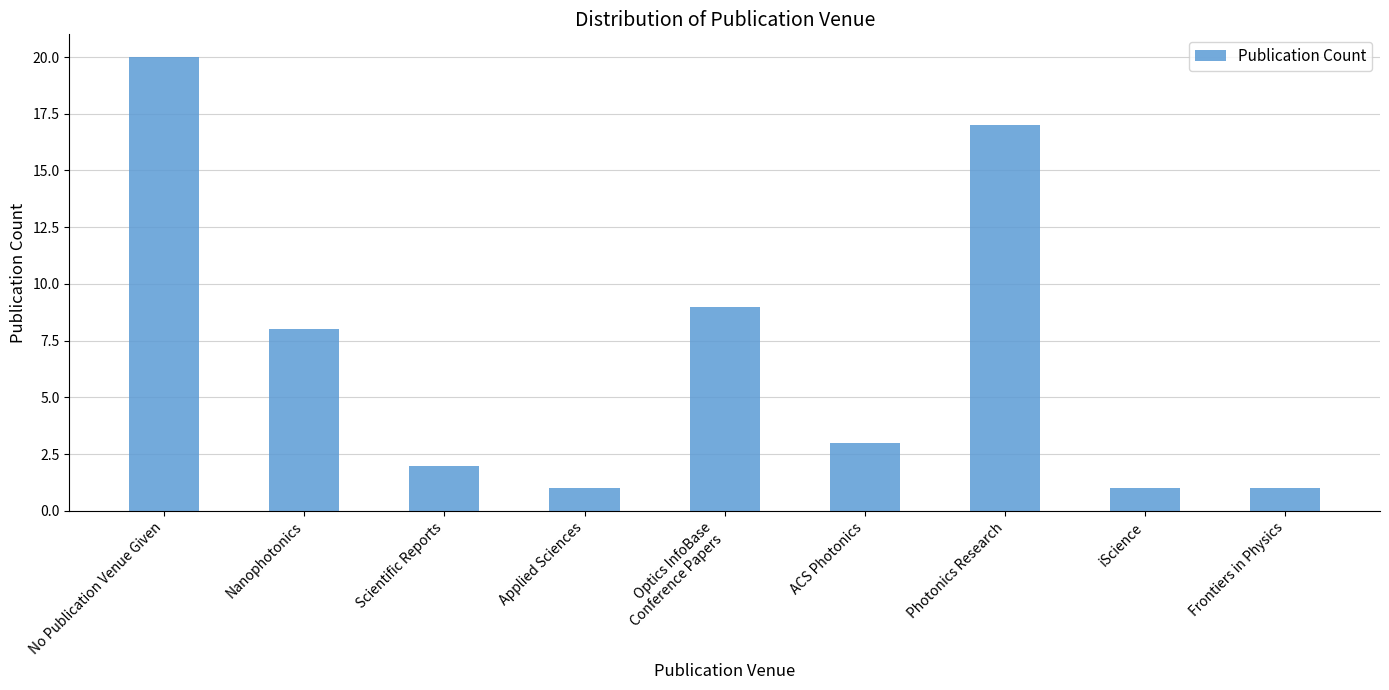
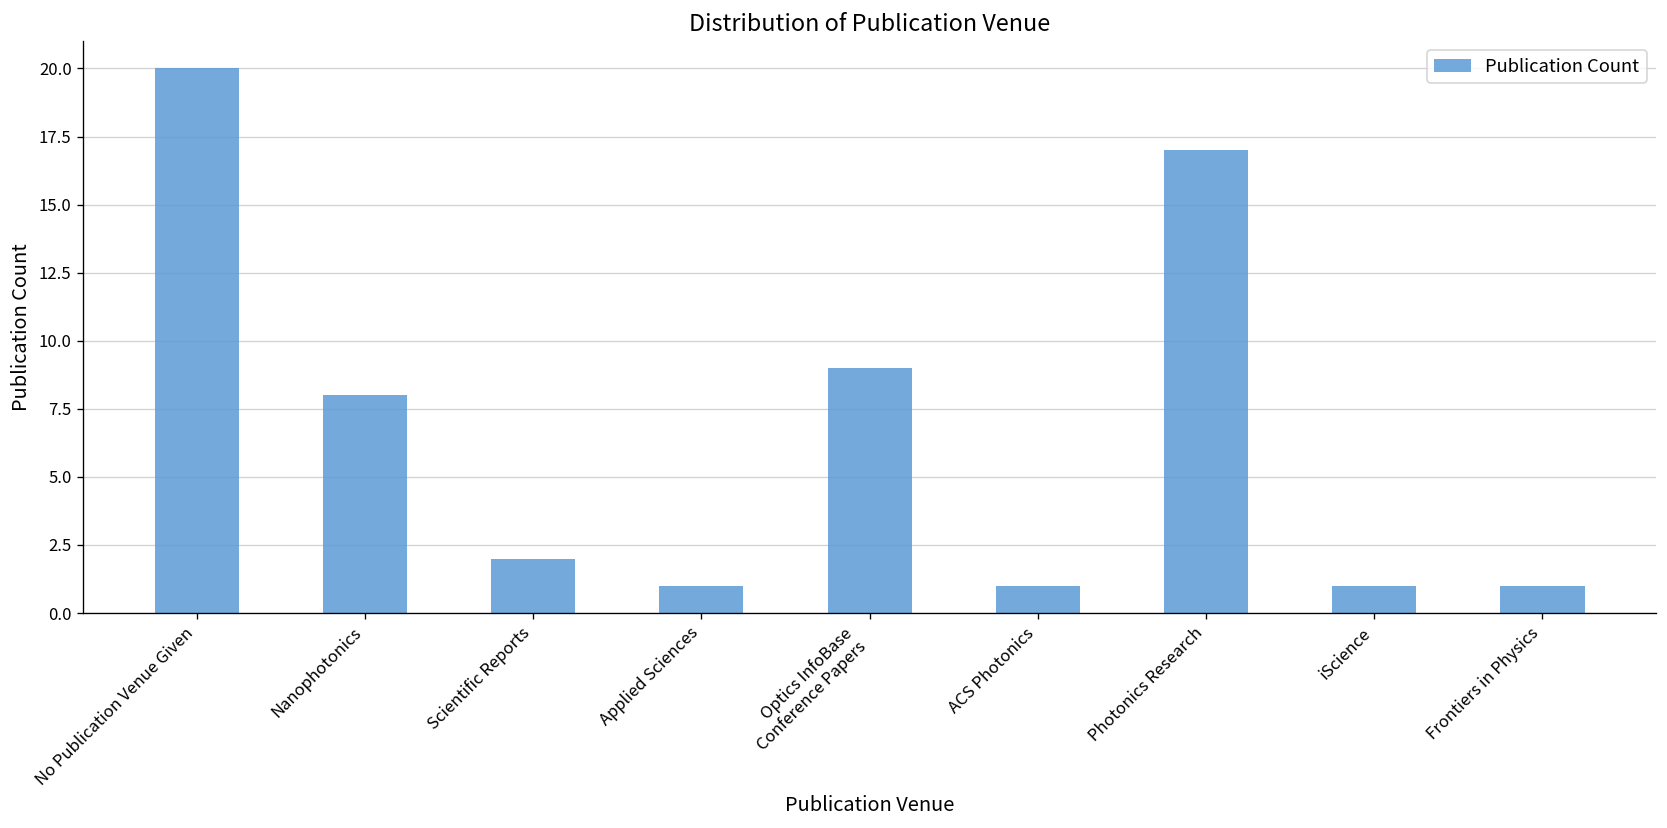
  {
    "No Publication Venue Given": 20,
    "Nanophotonics": 8,
    "Scientific Reports": 2,
    "Applied Sciences": 1,
    "Optics InfoBase Conference Papers": 9,
-   "ACS Photonics": 3,
+   "ACS Photonics": 1,
    "Photonics Research": 17,
    "iScience": 1,
    "Frontiers in Physics": 1
  }
